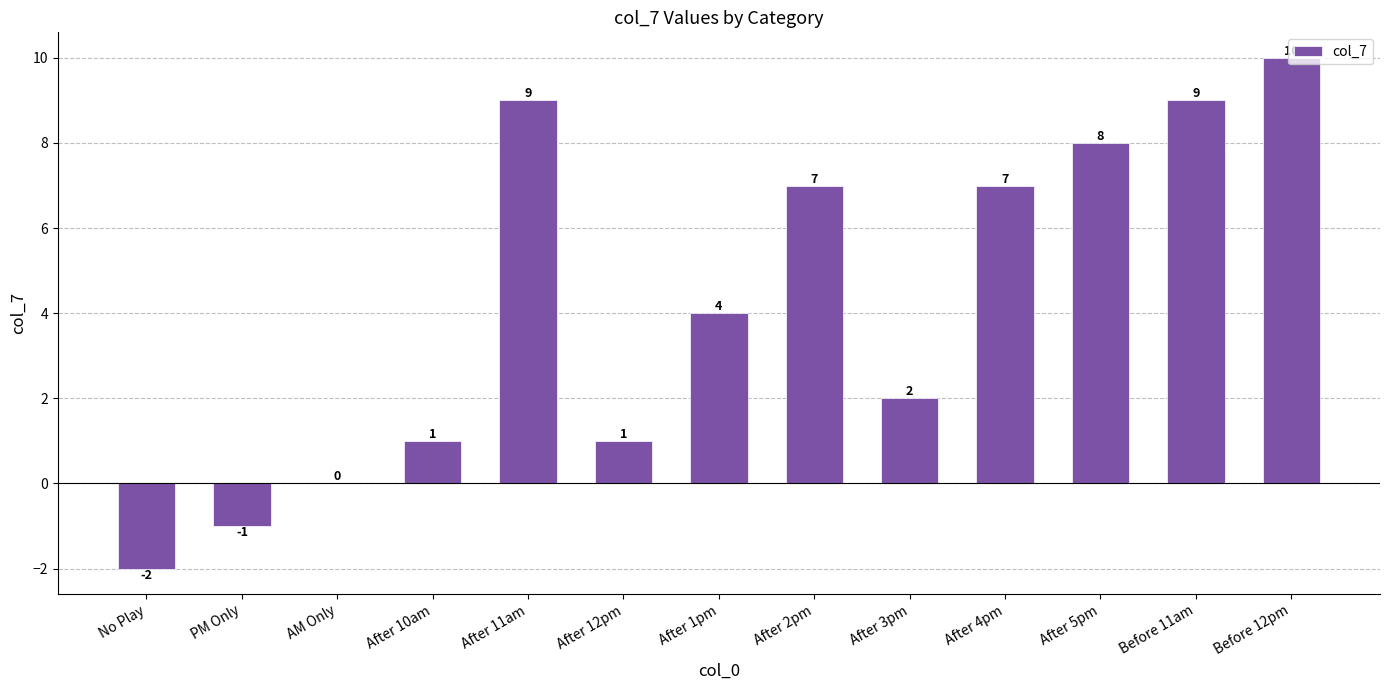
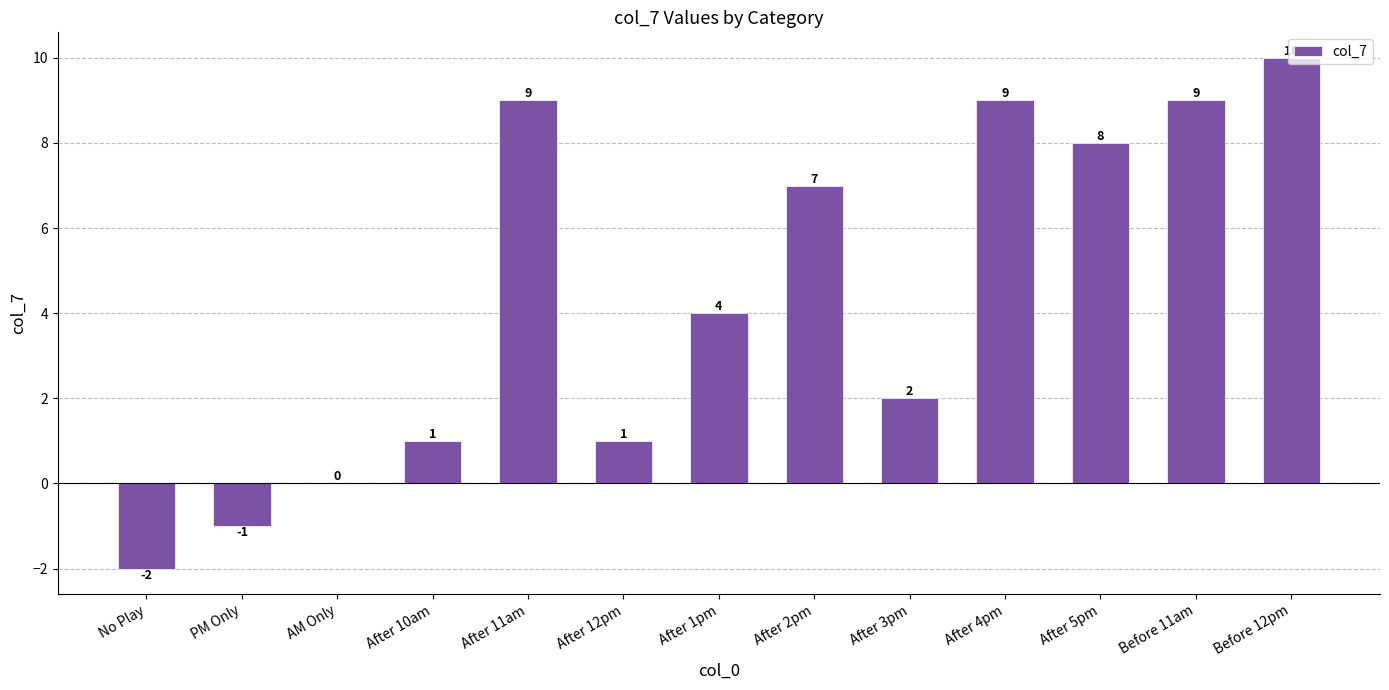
  {
    "No Play": -2,
    "PM Only": -1,
    "AM Only": 0,
    "After 10am": 1,
    "After 11am": 9,
    "After 12pm": 1,
    "After 1pm": 4,
    "After 2pm": 7,
    "After 3pm": 2,
-   "After 4pm": 7,
+   "After 4pm": 9,
    "After 5pm": 8,
    "Before 11am": 9
  }
